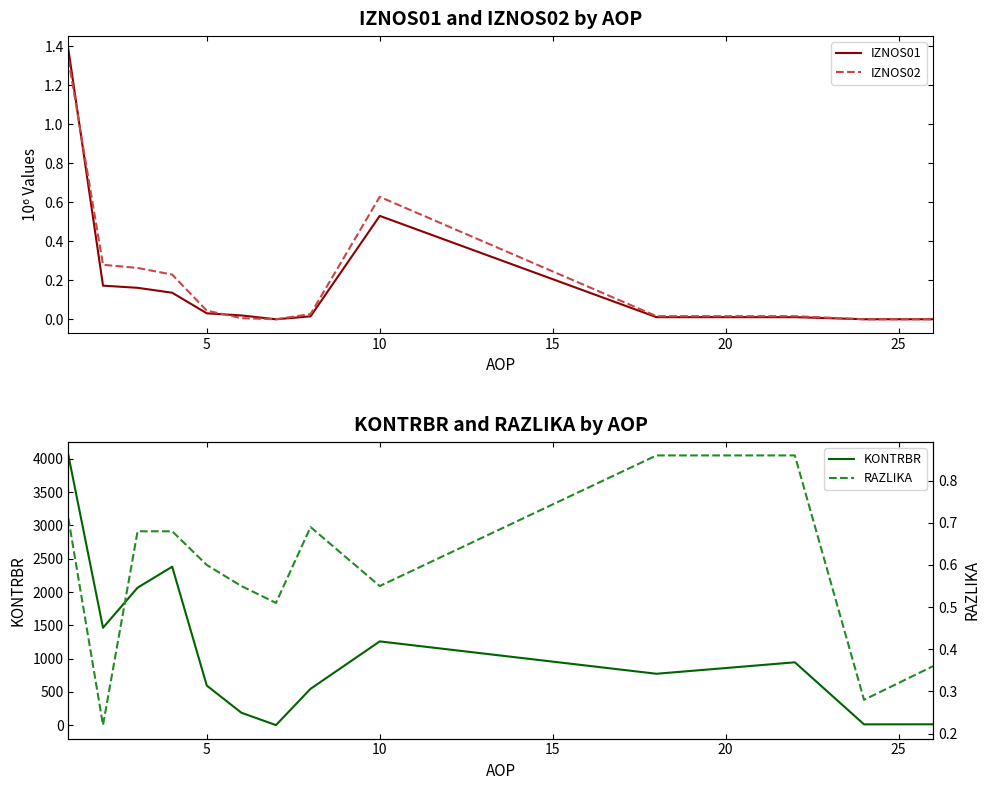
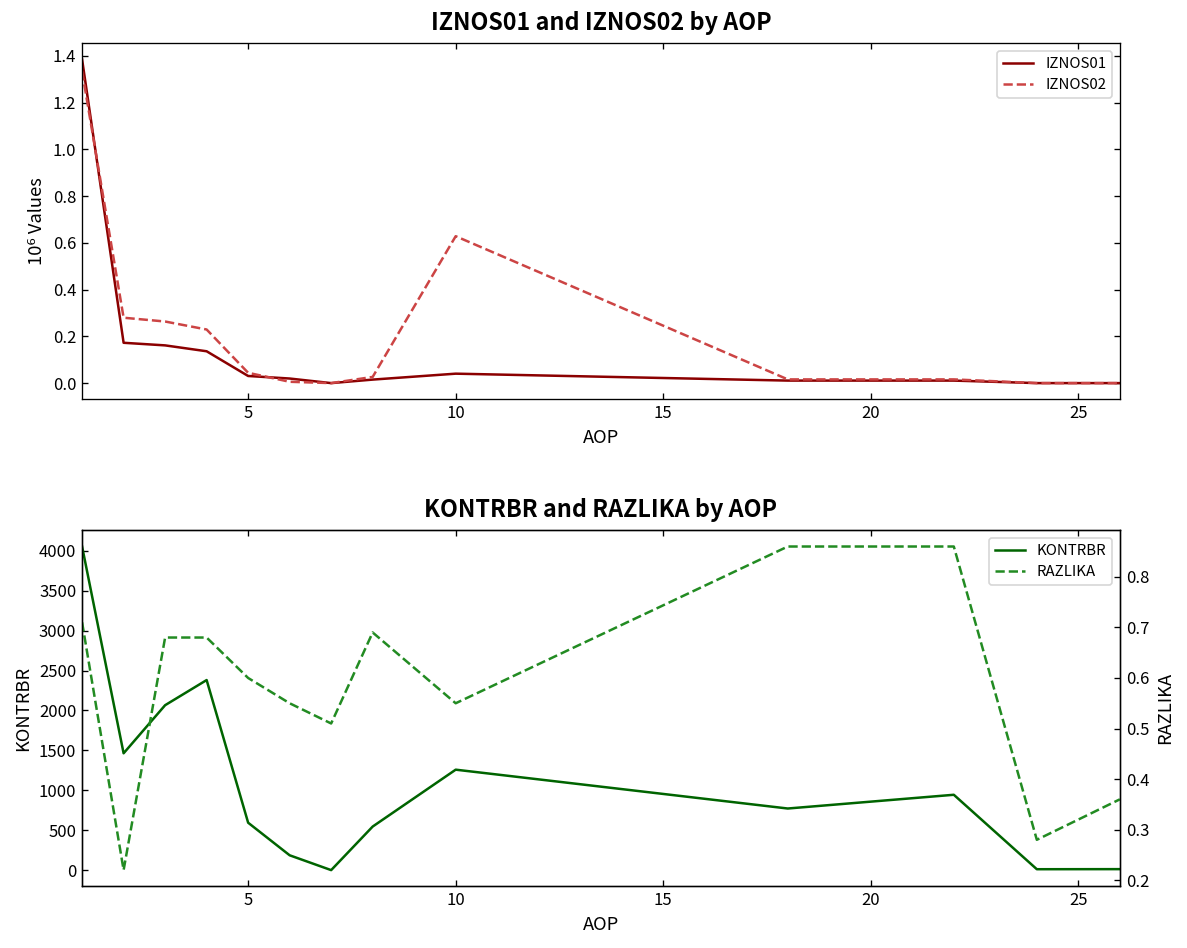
  {
    "IZNOS01 and IZNOS02 by AOP": {
      "IZNOS01": {
        "5": 0.03,
-       "10": 0.53
+       "10": 0.04
      },
      "IZNOS02": {
        "5": 0.04,
        "10": 0.63
      }
    }
  }
